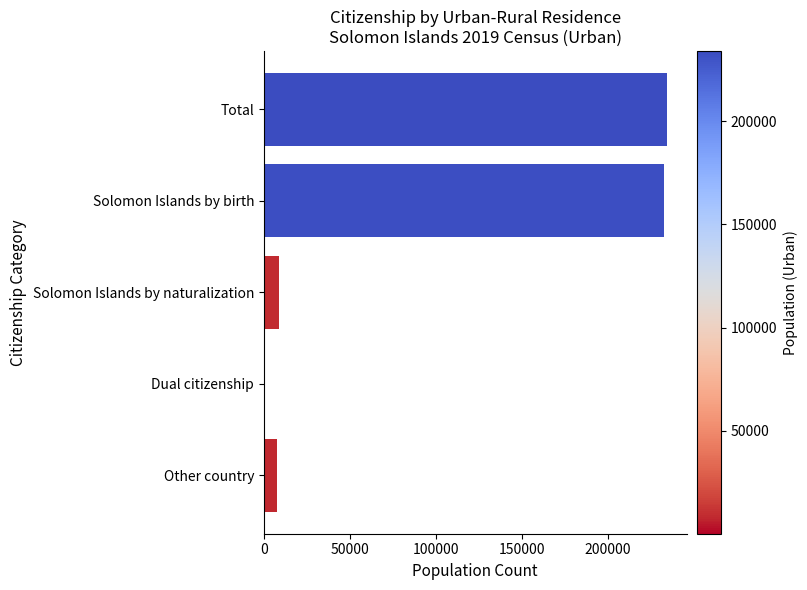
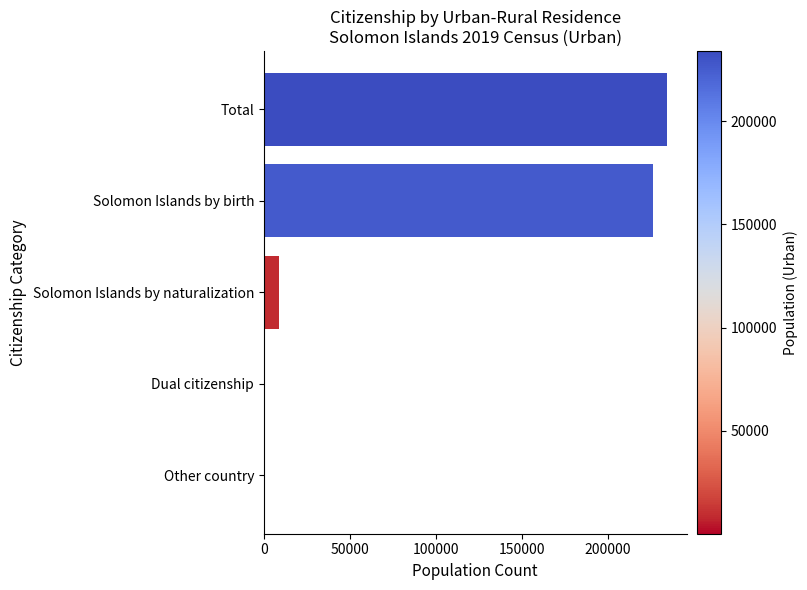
  {
    "Total": 234000,
-   "Solomon Islands by birth": 233000,
+   "Solomon Islands by birth": 226000,
    "Solomon Islands by naturalization": 9000,
-   "Other country": 8000
+   "Other country": 0
  }
